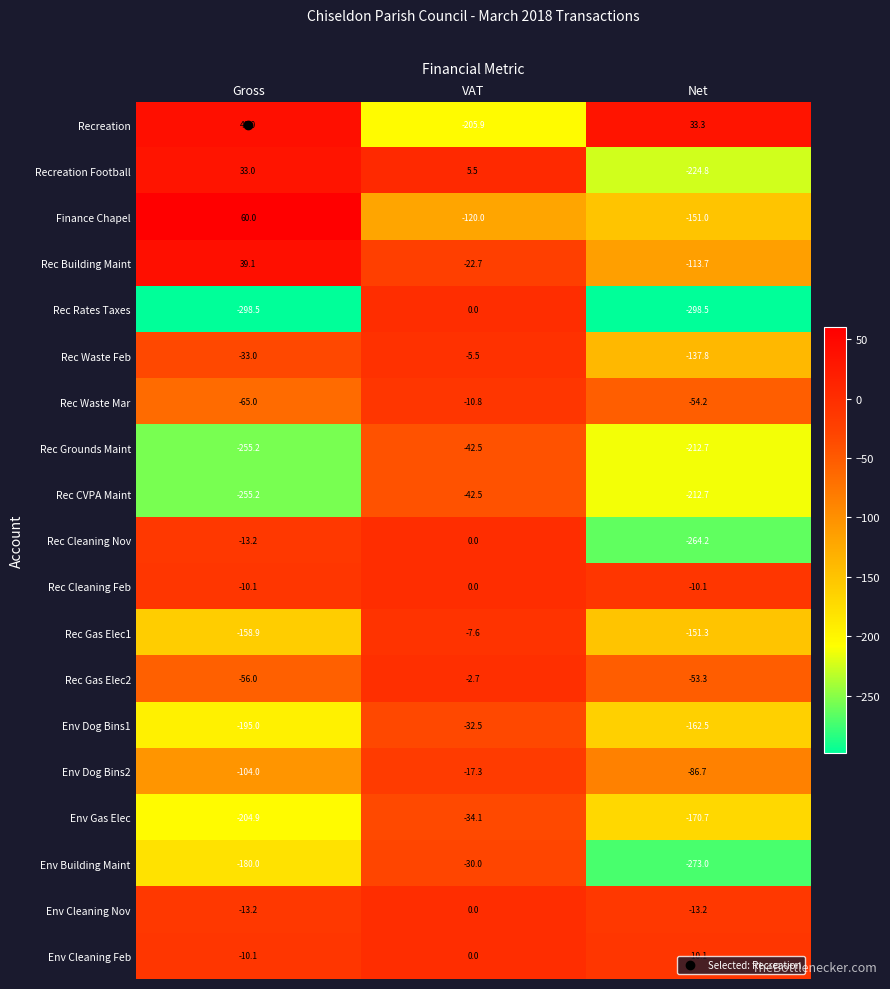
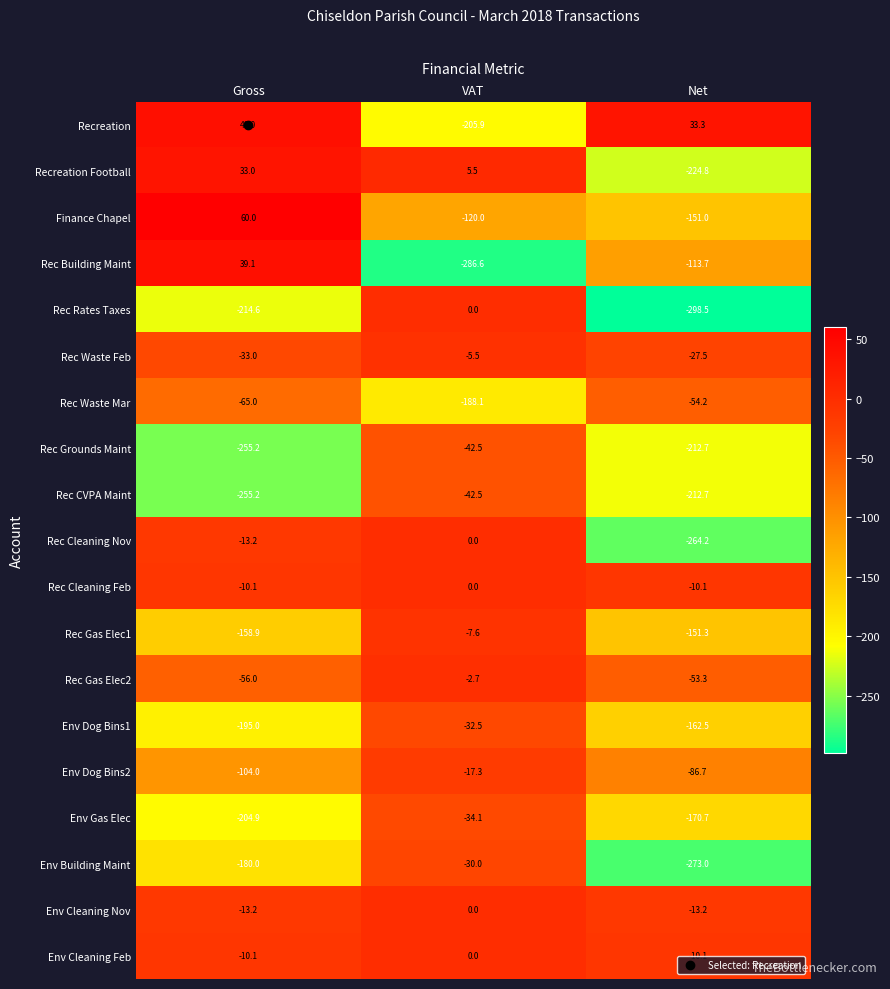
  {
    "Recreation": {
      "VAT": -205.9,
      "Net": 33.3
    },
    "Recreation Football": {
      "Gross": 33.0,
      "VAT": 5.5,
      "Net": -224.8
    },
    "Finance Chapel": {
      "Gross": 60.0,
      "VAT": -120.0,
      "Net": -151.0
    },
    "Rec Building Maint": {
      "Gross": 39.1,
-     "VAT": -22.7,
+     "VAT": -286.6,
      "Net": -113.7
    },
    "Rec Rates Taxes": {
-     "Gross": -298.5,
+     "Gross": -214.6,
      "VAT": 0.0,
      "Net": -298.5
    },
    "Rec Waste Feb": {
      "Gross": -33.0,
      "VAT": -5.5,
-     "Net": -137.8
+     "Net": -27.5
    },
    "Rec Waste Mar": {
      "Gross": -65.0,
-     "VAT": -10.8,
+     "VAT": -188.1,
      "Net": -54.2
    },
    "Rec Grounds Maint": {
      "Gross": -255.2,
      "VAT": -42.5,
      "Net": -212.7
    },
    "Rec CVPA Maint": {
      "Gross": -255.2,
      "VAT": -42.5,
      "Net": -212.7
    },
    "Rec Cleaning Nov": {
      "Gross": -13.2,
      "VAT": 0.0,
      "Net": -264.2
    },
    "Rec Cleaning Feb": {
      "Gross": -10.1,
      "VAT": 0.0,
      "Net": -10.1
    },
    "Rec Gas Elec1": {
      "Gross": -158.9,
      "VAT": -7.6,
      "Net": -151.3
    },
    "Rec Gas Elec2": {
      "Gross": -56.0,
      "VAT": -2.7,
      "Net": -53.3
    },
    "Env Dog Bins1": {
      "Gross": -195.0,
      "VAT": -32.5,
      "Net": -162.5
    },
    "Env Dog Bins2": {
      "Gross": -104.0,
      "VAT": -17.3,
      "Net": -86.7
    },
    "Env Gas Elec": {
      "Gross": -204.9,
      "VAT": -34.1,
      "Net": -170.7
    },
    "Env Building Maint": {
      "Gross": -180.0,
      "VAT": -30.0,
      "Net": -273.0
    },
    "Env Cleaning Nov": {
      "Gross": -13.2,
      "VAT": 0.0,
      "Net": -13.2
    },
    "Env Cleaning Feb": {
      "Gross": -10.1,
      "VAT": 0.0
    }
  }
